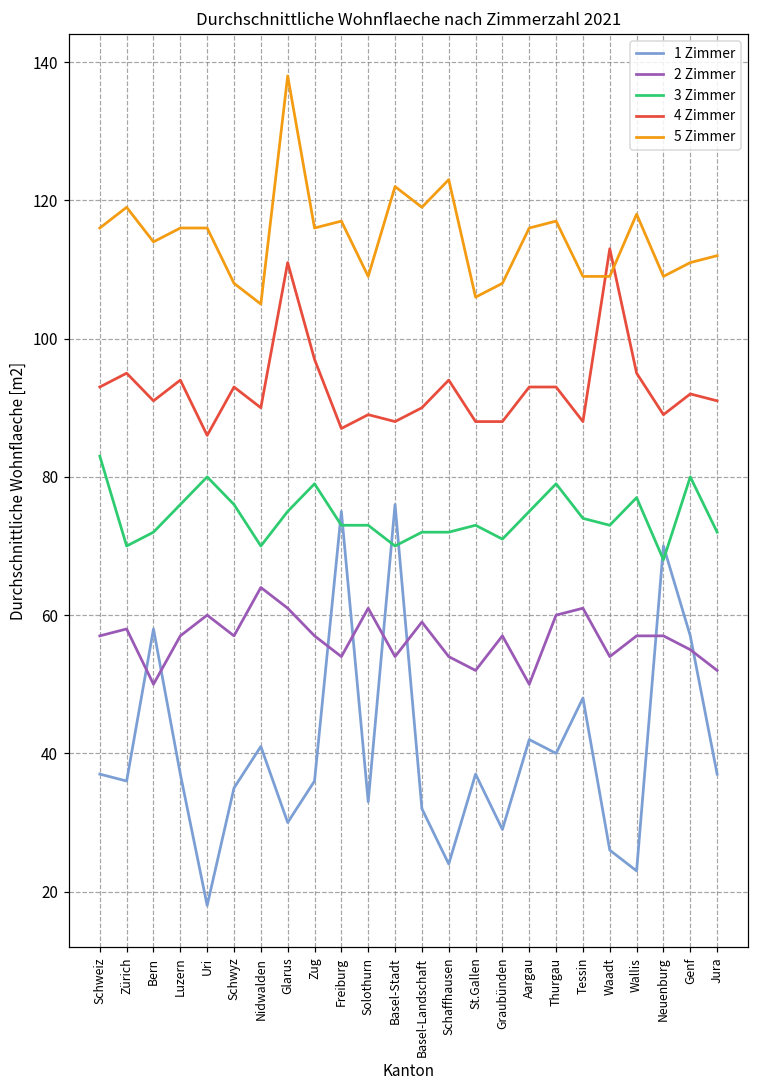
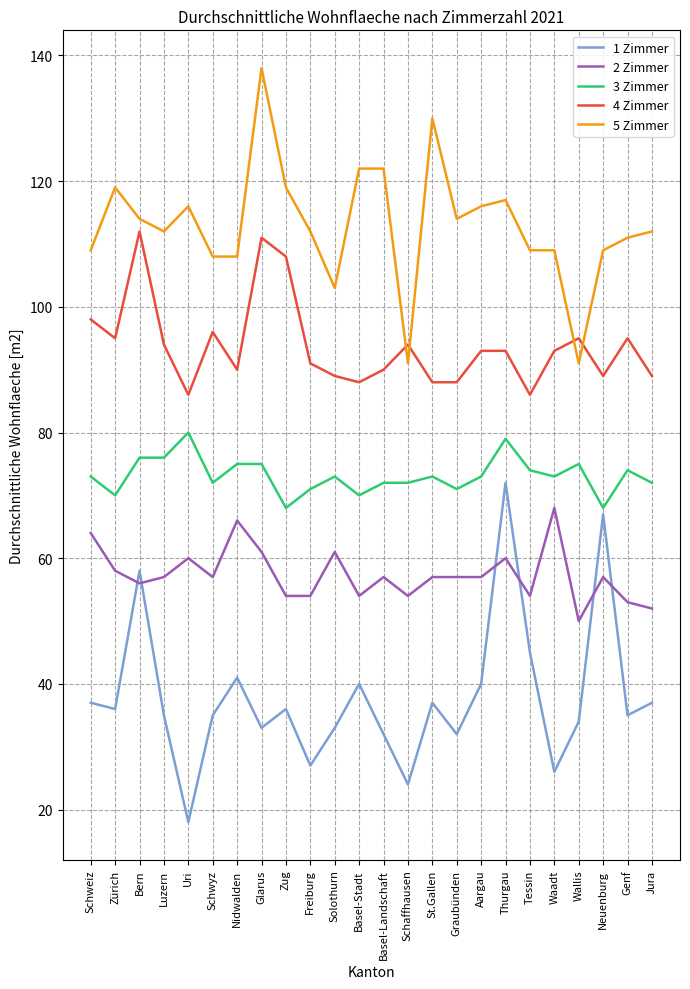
  {
    "1 Zimmer": {
      "Schweiz": 37,
      "Zürich": 36,
      "Bern": 58,
-     "Luzern": 37,
+     "Luzern": 35,
      "Uri": 18,
      "Schwyz": 35,
      "Nidwalden": 41,
-     "Glarus": 30,
+     "Glarus": 33,
      "Zug": 36,
-     "Freiburg": 75,
+     "Freiburg": 27,
      "Solothurn": 33,
-     "Basel-Stadt": 76,
+     "Basel-Stadt": 40,
      "Basel-Landschaft": 32,
      "Schaffhausen": 24,
      "St.Gallen": 37,
-     "Graubünden": 29,
-     "Aargau": 42,
-     "Thurgau": 40,
-     "Tessin": 48,
+     "Graubünden": 32,
+     "Aargau": 40,
+     "Thurgau": 72,
+     "Tessin": 45,
      "Waadt": 26,
-     "Wallis": 23,
-     "Neuenburg": 70,
-     "Genf": 57,
+     "Wallis": 34,
+     "Neuenburg": 67,
+     "Genf": 35,
      "Jura": 37
    },
    "2 Zimmer": {
-     "Schweiz": 57,
+     "Schweiz": 64,
      "Zürich": 58,
-     "Bern": 50,
+     "Bern": 56,
      "Luzern": 57,
      "Uri": 60,
      "Schwyz": 57,
-     "Nidwalden": 64,
+     "Nidwalden": 66,
      "Glarus": 61,
-     "Zug": 57,
+     "Zug": 54,
      "Freiburg": 54,
      "Solothurn": 61,
      "Basel-Stadt": 54,
-     "Basel-Landschaft": 59,
+     "Basel-Landschaft": 57,
      "Schaffhausen": 54,
-     "St.Gallen": 52,
+     "St.Gallen": 57,
      "Graubünden": 57,
-     "Aargau": 50,
+     "Aargau": 57,
      "Thurgau": 60,
-     "Tessin": 61,
-     "Waadt": 54,
-     "Wallis": 57,
+     "Tessin": 54,
+     "Waadt": 68,
+     "Wallis": 50,
      "Neuenburg": 57,
-     "Genf": 55,
+     "Genf": 53,
      "Jura": 52
    },
    "3 Zimmer": {
-     "Schweiz": 83,
+     "Schweiz": 73,
      "Zürich": 70,
-     "Bern": 72,
+     "Bern": 76,
      "Luzern": 76,
      "Uri": 80,
-     "Schwyz": 76,
-     "Nidwalden": 70,
+     "Schwyz": 72,
+     "Nidwalden": 75,
      "Glarus": 75,
-     "Zug": 79,
-     "Freiburg": 73,
+     "Zug": 68,
+     "Freiburg": 71,
      "Solothurn": 73,
      "Basel-Stadt": 70,
      "Basel-Landschaft": 72,
      "Schaffhausen": 72,
      "St.Gallen": 73,
      "Graubünden": 71,
-     "Aargau": 75,
+     "Aargau": 73,
      "Thurgau": 79,
      "Tessin": 74,
      "Waadt": 73,
-     "Wallis": 77,
+     "Wallis": 75,
      "Neuenburg": 68,
-     "Genf": 80,
+     "Genf": 74,
      "Jura": 72
    },
    "4 Zimmer": {
-     "Schweiz": 93,
+     "Schweiz": 98,
      "Zürich": 95,
-     "Bern": 91,
+     "Bern": 112,
      "Luzern": 94,
      "Uri": 86,
-     "Schwyz": 93,
+     "Schwyz": 96,
      "Nidwalden": 90,
      "Glarus": 111,
-     "Zug": 97,
-     "Freiburg": 87,
+     "Zug": 108,
+     "Freiburg": 91,
      "Solothurn": 89,
      "Basel-Stadt": 88,
      "Basel-Landschaft": 90,
      "Schaffhausen": 94,
      "St.Gallen": 88,
      "Graubünden": 88,
      "Aargau": 93,
      "Thurgau": 93,
-     "Tessin": 88,
-     "Waadt": 113,
+     "Tessin": 86,
+     "Waadt": 93,
      "Wallis": 95,
      "Neuenburg": 89,
-     "Genf": 92,
-     "Jura": 91
+     "Genf": 95,
+     "Jura": 89
    },
    "5 Zimmer": {
-     "Schweiz": 116,
+     "Schweiz": 109,
      "Zürich": 119,
      "Bern": 114,
-     "Luzern": 116,
+     "Luzern": 112,
      "Uri": 116,
      "Schwyz": 108,
-     "Nidwalden": 105,
+     "Nidwalden": 108,
      "Glarus": 138,
-     "Zug": 116,
-     "Freiburg": 117,
-     "Solothurn": 109,
+     "Zug": 119,
+     "Freiburg": 112,
+     "Solothurn": 103,
      "Basel-Stadt": 122,
-     "Basel-Landschaft": 119,
-     "Schaffhausen": 123,
-     "St.Gallen": 106,
-     "Graubünden": 108,
+     "Basel-Landschaft": 122,
+     "Schaffhausen": 91,
+     "St.Gallen": 130,
+     "Graubünden": 114,
      "Aargau": 116,
      "Thurgau": 117,
      "Tessin": 109,
      "Waadt": 109,
-     "Wallis": 118,
+     "Wallis": 91,
      "Neuenburg": 109,
      "Genf": 111,
      "Jura": 112
    }
  }
